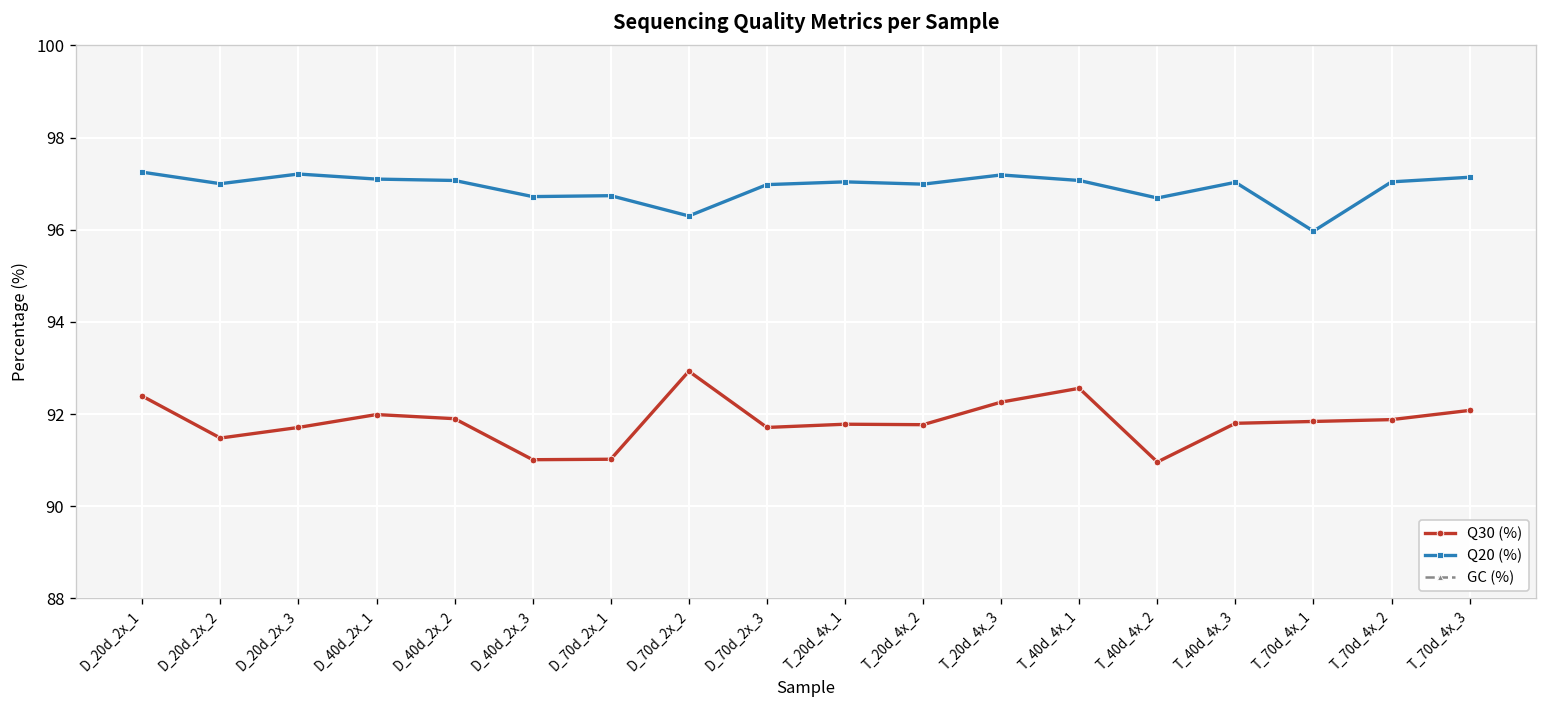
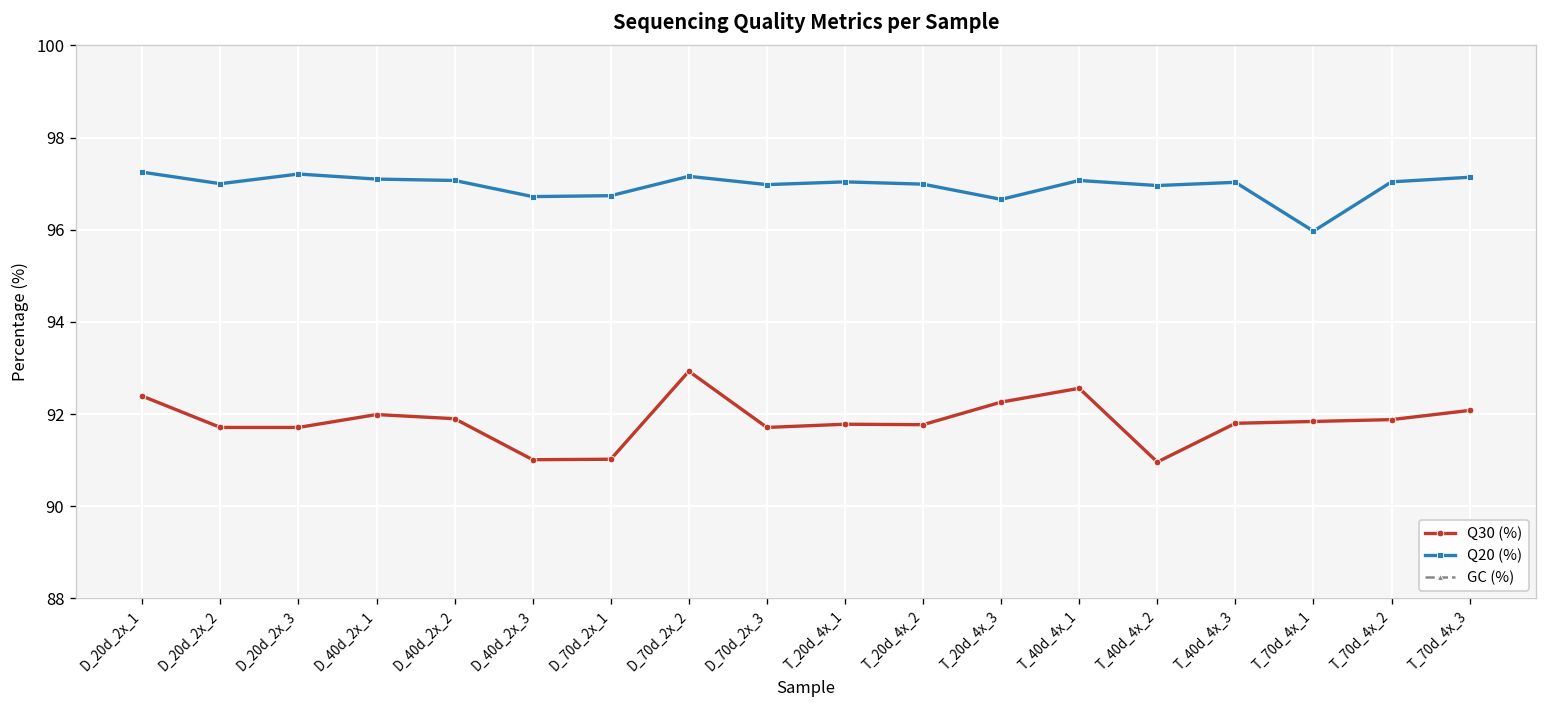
  {
    "Q30 (%)": {
      "D_20d_2x_1": 92.4,
-     "D_20d_2x_2": 91.5,
+     "D_20d_2x_2": 91.7,
      "D_20d_2x_3": 91.7,
      "D_40d_2x_1": 92.0,
      "D_40d_2x_2": 91.9,
      "D_40d_2x_3": 91.0,
      "D_70d_2x_1": 91.0,
      "D_70d_2x_2": 92.9,
      "D_70d_2x_3": 91.7,
      "T_20d_4x_1": 91.8,
      "T_20d_4x_2": 91.8,
      "T_20d_4x_3": 92.3,
      "T_40d_4x_1": 92.6,
      "T_40d_4x_2": 91.0,
      "T_40d_4x_3": 91.8,
      "T_70d_4x_1": 91.8,
      "T_70d_4x_2": 91.9,
      "T_70d_4x_3": 92.1
    },
    "Q20 (%)": {
      "D_20d_2x_1": 97.3,
      "D_20d_2x_2": 97.0,
      "D_20d_2x_3": 97.2,
      "D_40d_2x_1": 97.1,
      "D_40d_2x_2": 97.1,
      "D_40d_2x_3": 96.7,
      "D_70d_2x_1": 96.7,
-     "D_70d_2x_2": 96.3,
+     "D_70d_2x_2": 97.2,
      "D_70d_2x_3": 97.0,
      "T_20d_4x_1": 97.0,
      "T_20d_4x_2": 97.0,
-     "T_20d_4x_3": 97.2,
+     "T_20d_4x_3": 96.7,
      "T_40d_4x_1": 97.1,
-     "T_40d_4x_2": 96.7,
+     "T_40d_4x_2": 97.0,
      "T_40d_4x_3": 97.0,
      "T_70d_4x_1": 96.0,
      "T_70d_4x_2": 97.0,
      "T_70d_4x_3": 97.1
    }
  }
